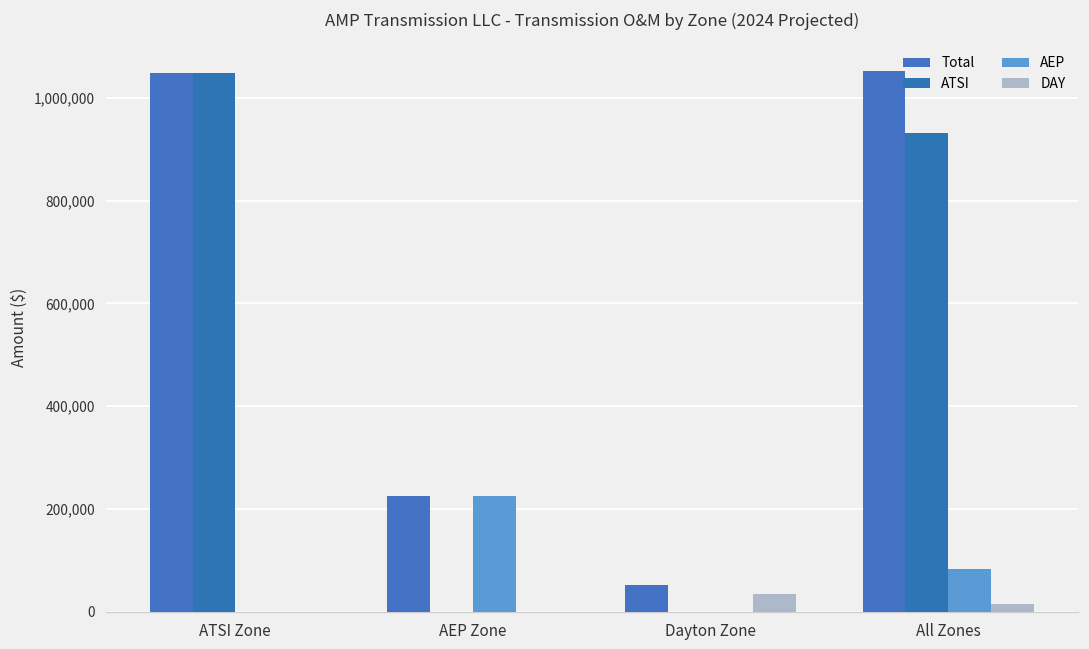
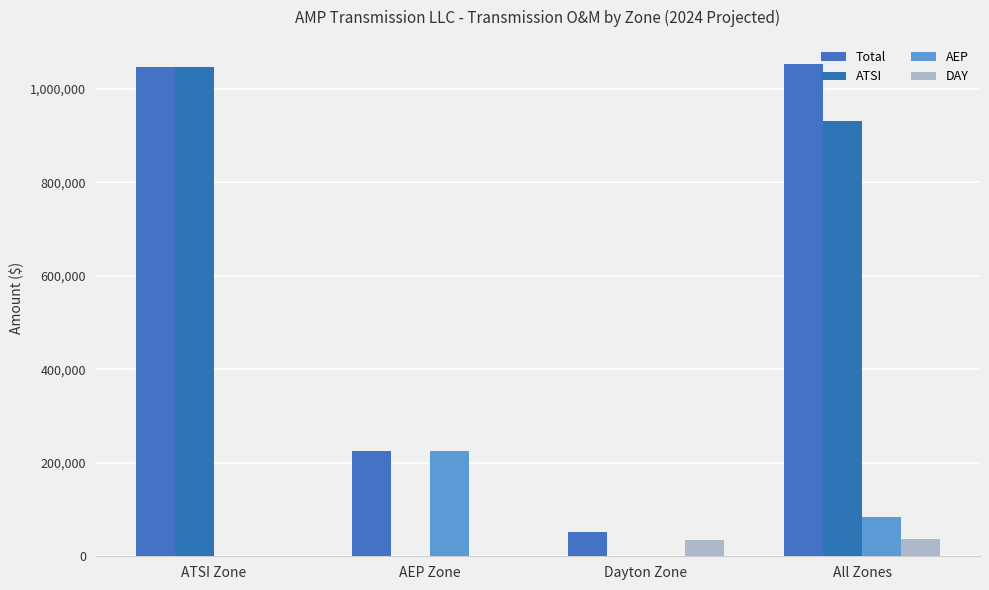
  {
    "DAY": {
      "ATSI Zone": "0",
      "AEP Zone": "0",
      "Dayton Zone": "30,000",
-     "All Zones": "20,000"
+     "All Zones": "40,000"
    }
  }
